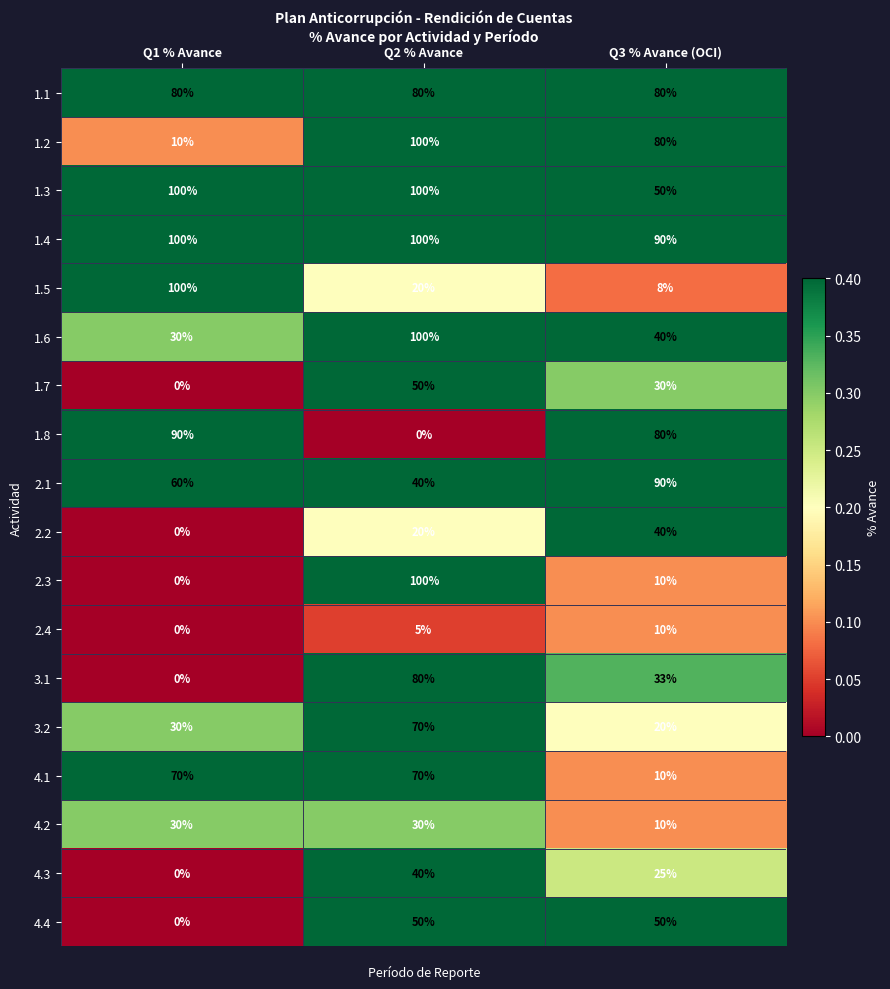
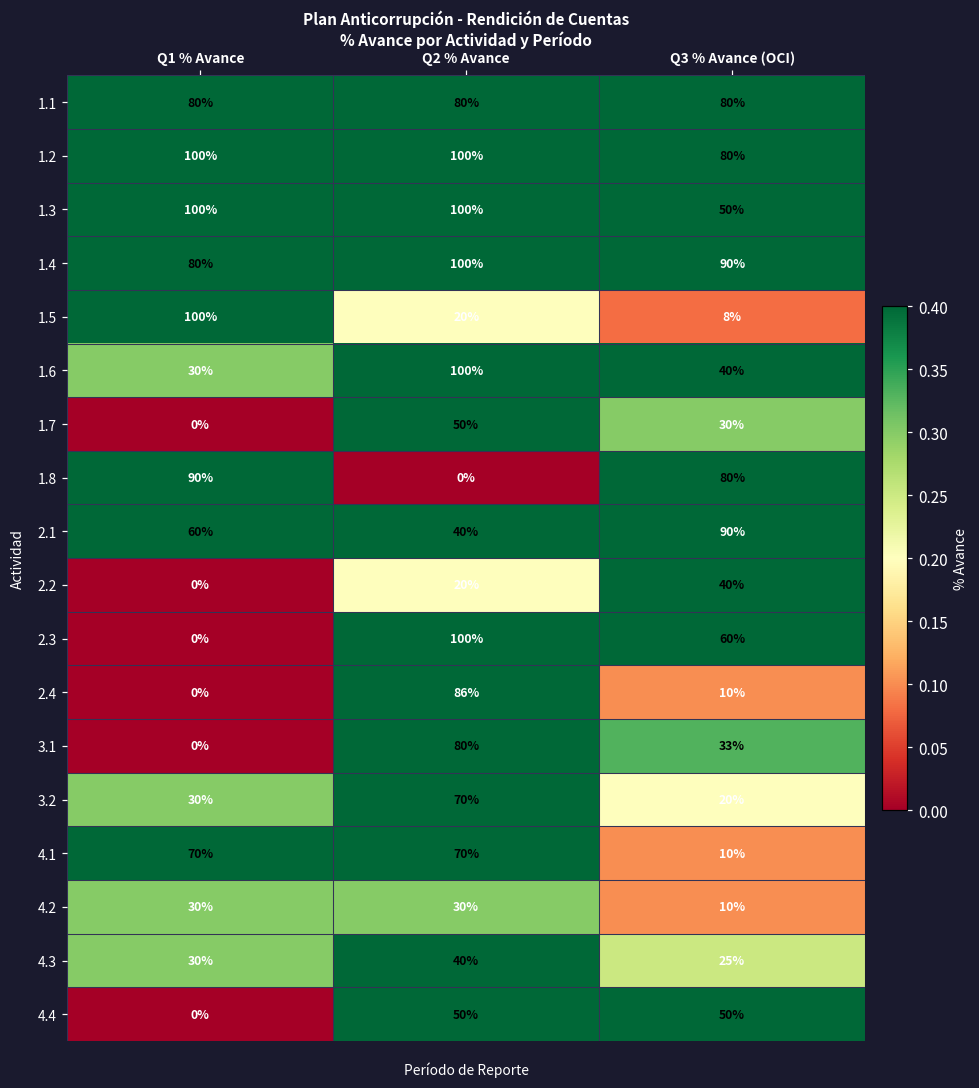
  {
    "1.1": {
      "Q1 % Avance": "80%",
      "Q2 % Avance": "80%",
      "Q3 % Avance (OCI)": "80%"
    },
    "1.2": {
-     "Q1 % Avance": "10%",
+     "Q1 % Avance": "100%",
      "Q2 % Avance": "100%",
      "Q3 % Avance (OCI)": "80%"
    },
    "1.3": {
      "Q1 % Avance": "100%",
      "Q2 % Avance": "100%",
      "Q3 % Avance (OCI)": "50%"
    },
    "1.4": {
-     "Q1 % Avance": "100%",
+     "Q1 % Avance": "80%",
      "Q2 % Avance": "100%",
      "Q3 % Avance (OCI)": "90%"
    },
    "1.5": {
      "Q1 % Avance": "100%",
      "Q2 % Avance": "20%",
      "Q3 % Avance (OCI)": "8%"
    },
    "1.6": {
      "Q1 % Avance": "30%",
      "Q2 % Avance": "100%",
      "Q3 % Avance (OCI)": "40%"
    },
    "1.7": {
      "Q1 % Avance": "0%",
      "Q2 % Avance": "50%",
      "Q3 % Avance (OCI)": "30%"
    },
    "1.8": {
      "Q1 % Avance": "90%",
      "Q2 % Avance": "0%",
      "Q3 % Avance (OCI)": "80%"
    },
    "2.1": {
      "Q1 % Avance": "60%",
      "Q2 % Avance": "40%",
      "Q3 % Avance (OCI)": "90%"
    },
    "2.2": {
      "Q1 % Avance": "0%",
      "Q2 % Avance": "20%",
      "Q3 % Avance (OCI)": "40%"
    },
    "2.3": {
      "Q1 % Avance": "0%",
      "Q2 % Avance": "100%",
-     "Q3 % Avance (OCI)": "10%"
+     "Q3 % Avance (OCI)": "60%"
    },
    "2.4": {
      "Q1 % Avance": "0%",
-     "Q2 % Avance": "5%",
+     "Q2 % Avance": "86%",
      "Q3 % Avance (OCI)": "10%"
    },
    "3.1": {
      "Q1 % Avance": "0%",
      "Q2 % Avance": "80%",
      "Q3 % Avance (OCI)": "33%"
    },
    "3.2": {
      "Q1 % Avance": "30%",
      "Q2 % Avance": "70%",
      "Q3 % Avance (OCI)": "20%"
    },
    "4.1": {
      "Q1 % Avance": "70%",
      "Q2 % Avance": "70%",
      "Q3 % Avance (OCI)": "10%"
    },
    "4.2": {
      "Q1 % Avance": "30%",
      "Q2 % Avance": "30%",
      "Q3 % Avance (OCI)": "10%"
    },
    "4.3": {
-     "Q1 % Avance": "0%",
+     "Q1 % Avance": "30%",
      "Q2 % Avance": "40%",
      "Q3 % Avance (OCI)": "25%"
    },
    "4.4": {
      "Q1 % Avance": "0%",
      "Q2 % Avance": "50%",
      "Q3 % Avance (OCI)": "50%"
    }
  }
